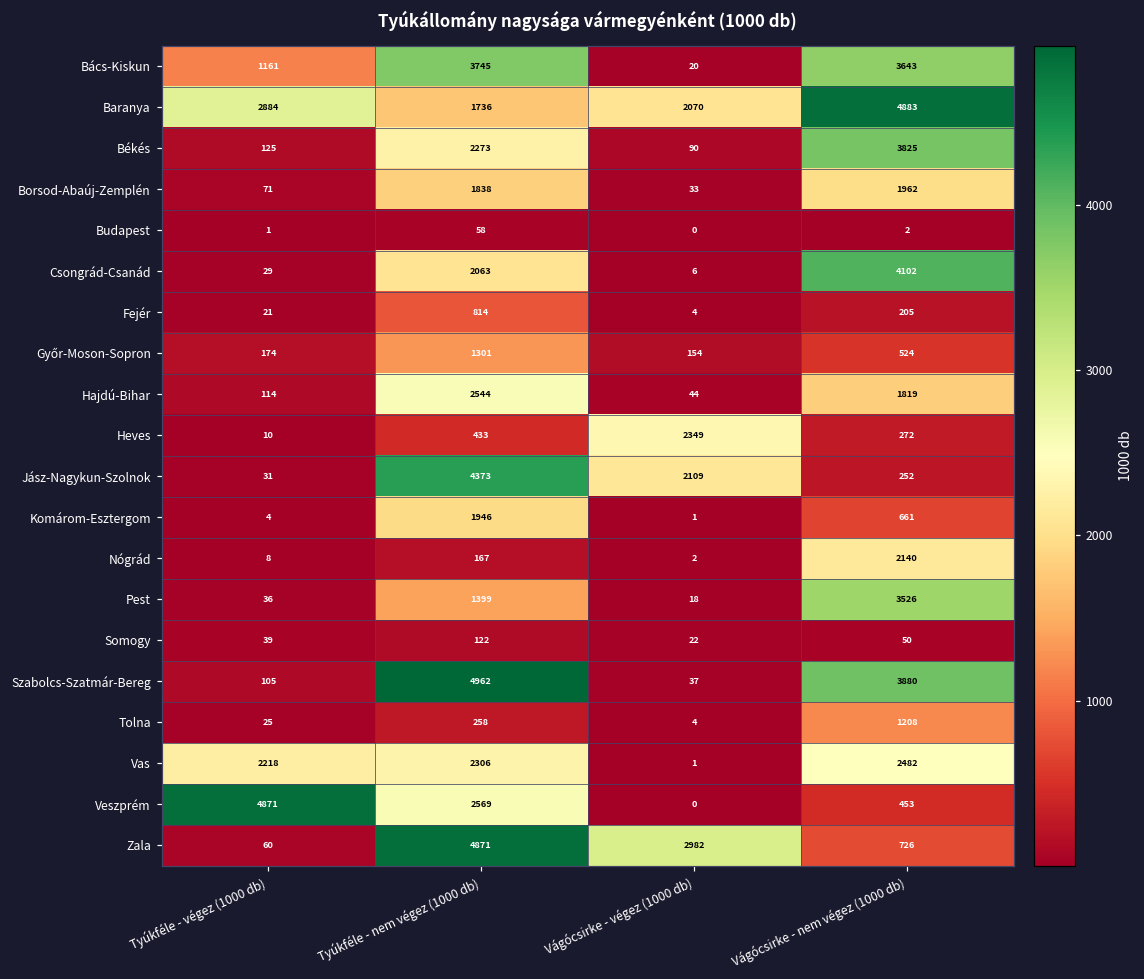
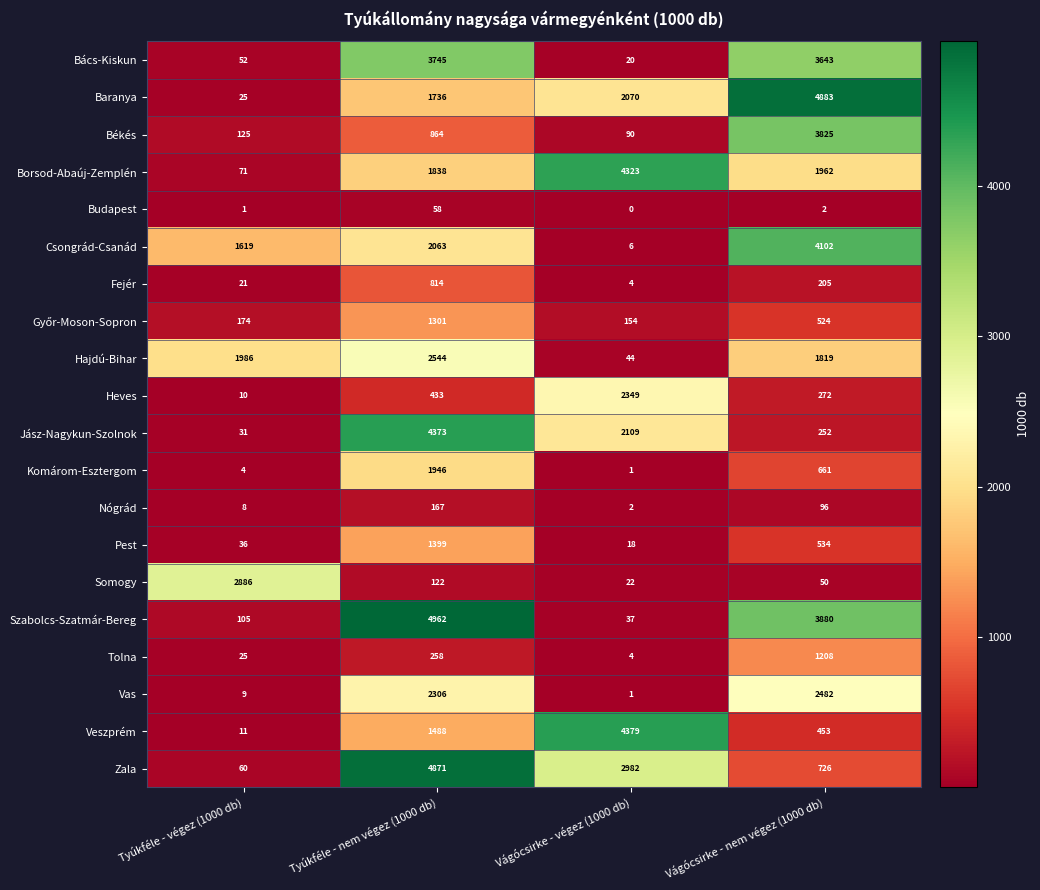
  {
    "Bács-Kiskun": {
-     "Tyúkféle - végez (1000 db)": 1161,
+     "Tyúkféle - végez (1000 db)": 52,
      "Tyúkféle - nem végez (1000 db)": 3745,
      "Vágócsirke - végez (1000 db)": 20,
      "Vágócsirke - nem végez (1000 db)": 3643
    },
    "Baranya": {
-     "Tyúkféle - végez (1000 db)": 2884,
+     "Tyúkféle - végez (1000 db)": 25,
      "Tyúkféle - nem végez (1000 db)": 1736,
      "Vágócsirke - végez (1000 db)": 2070,
      "Vágócsirke - nem végez (1000 db)": 4883
    },
    "Békés": {
      "Tyúkféle - végez (1000 db)": 125,
-     "Tyúkféle - nem végez (1000 db)": 2273,
+     "Tyúkféle - nem végez (1000 db)": 864,
      "Vágócsirke - végez (1000 db)": 90,
      "Vágócsirke - nem végez (1000 db)": 3825
    },
    "Borsod-Abaúj-Zemplén": {
      "Tyúkféle - végez (1000 db)": 71,
      "Tyúkféle - nem végez (1000 db)": 1838,
-     "Vágócsirke - végez (1000 db)": 33,
+     "Vágócsirke - végez (1000 db)": 4323,
      "Vágócsirke - nem végez (1000 db)": 1962
    },
    "Budapest": {
      "Tyúkféle - végez (1000 db)": 1,
      "Tyúkféle - nem végez (1000 db)": 58,
      "Vágócsirke - végez (1000 db)": 0,
      "Vágócsirke - nem végez (1000 db)": 2
    },
    "Csongrád-Csanád": {
-     "Tyúkféle - végez (1000 db)": 29,
+     "Tyúkféle - végez (1000 db)": 1619,
      "Tyúkféle - nem végez (1000 db)": 2063,
      "Vágócsirke - végez (1000 db)": 6,
      "Vágócsirke - nem végez (1000 db)": 4102
    },
    "Fejér": {
      "Tyúkféle - végez (1000 db)": 21,
      "Tyúkféle - nem végez (1000 db)": 814,
      "Vágócsirke - végez (1000 db)": 4,
      "Vágócsirke - nem végez (1000 db)": 205
    },
    "Győr-Moson-Sopron": {
      "Tyúkféle - végez (1000 db)": 174,
      "Tyúkféle - nem végez (1000 db)": 1301,
      "Vágócsirke - végez (1000 db)": 154,
      "Vágócsirke - nem végez (1000 db)": 524
    },
    "Hajdú-Bihar": {
-     "Tyúkféle - végez (1000 db)": 114,
+     "Tyúkféle - végez (1000 db)": 1986,
      "Tyúkféle - nem végez (1000 db)": 2544,
      "Vágócsirke - végez (1000 db)": 44,
      "Vágócsirke - nem végez (1000 db)": 1819
    },
    "Heves": {
      "Tyúkféle - végez (1000 db)": 10,
      "Tyúkféle - nem végez (1000 db)": 433,
      "Vágócsirke - végez (1000 db)": 2349,
      "Vágócsirke - nem végez (1000 db)": 272
    },
    "Jász-Nagykun-Szolnok": {
      "Tyúkféle - végez (1000 db)": 31,
      "Tyúkféle - nem végez (1000 db)": 4373,
      "Vágócsirke - végez (1000 db)": 2109,
      "Vágócsirke - nem végez (1000 db)": 252
    },
    "Komárom-Esztergom": {
      "Tyúkféle - végez (1000 db)": 4,
      "Tyúkféle - nem végez (1000 db)": 1946,
      "Vágócsirke - végez (1000 db)": 1,
      "Vágócsirke - nem végez (1000 db)": 661
    },
    "Nógrád": {
      "Tyúkféle - végez (1000 db)": 8,
      "Tyúkféle - nem végez (1000 db)": 167,
      "Vágócsirke - végez (1000 db)": 2,
-     "Vágócsirke - nem végez (1000 db)": 2140
+     "Vágócsirke - nem végez (1000 db)": 96
    },
    "Pest": {
      "Tyúkféle - végez (1000 db)": 36,
      "Tyúkféle - nem végez (1000 db)": 1399,
      "Vágócsirke - végez (1000 db)": 18,
-     "Vágócsirke - nem végez (1000 db)": 3526
+     "Vágócsirke - nem végez (1000 db)": 534
    },
    "Somogy": {
-     "Tyúkféle - végez (1000 db)": 39,
+     "Tyúkféle - végez (1000 db)": 2886,
      "Tyúkféle - nem végez (1000 db)": 122,
      "Vágócsirke - végez (1000 db)": 22,
      "Vágócsirke - nem végez (1000 db)": 50
    },
    "Szabolcs-Szatmár-Bereg": {
      "Tyúkféle - végez (1000 db)": 105,
      "Tyúkféle - nem végez (1000 db)": 4962,
      "Vágócsirke - végez (1000 db)": 37,
      "Vágócsirke - nem végez (1000 db)": 3880
    },
    "Tolna": {
      "Tyúkféle - végez (1000 db)": 25,
      "Tyúkféle - nem végez (1000 db)": 258,
      "Vágócsirke - végez (1000 db)": 4,
      "Vágócsirke - nem végez (1000 db)": 1208
    },
    "Vas": {
-     "Tyúkféle - végez (1000 db)": 2218,
+     "Tyúkféle - végez (1000 db)": 9,
      "Tyúkféle - nem végez (1000 db)": 2306,
      "Vágócsirke - végez (1000 db)": 1,
      "Vágócsirke - nem végez (1000 db)": 2482
    },
    "Veszprém": {
-     "Tyúkféle - végez (1000 db)": 4871,
-     "Tyúkféle - nem végez (1000 db)": 2569,
-     "Vágócsirke - végez (1000 db)": 0,
+     "Tyúkféle - végez (1000 db)": 11,
+     "Tyúkféle - nem végez (1000 db)": 1488,
+     "Vágócsirke - végez (1000 db)": 4379,
      "Vágócsirke - nem végez (1000 db)": 453
    },
    "Zala": {
      "Tyúkféle - végez (1000 db)": 60,
      "Tyúkféle - nem végez (1000 db)": 4871,
      "Vágócsirke - végez (1000 db)": 2982,
      "Vágócsirke - nem végez (1000 db)": 726
    }
  }
